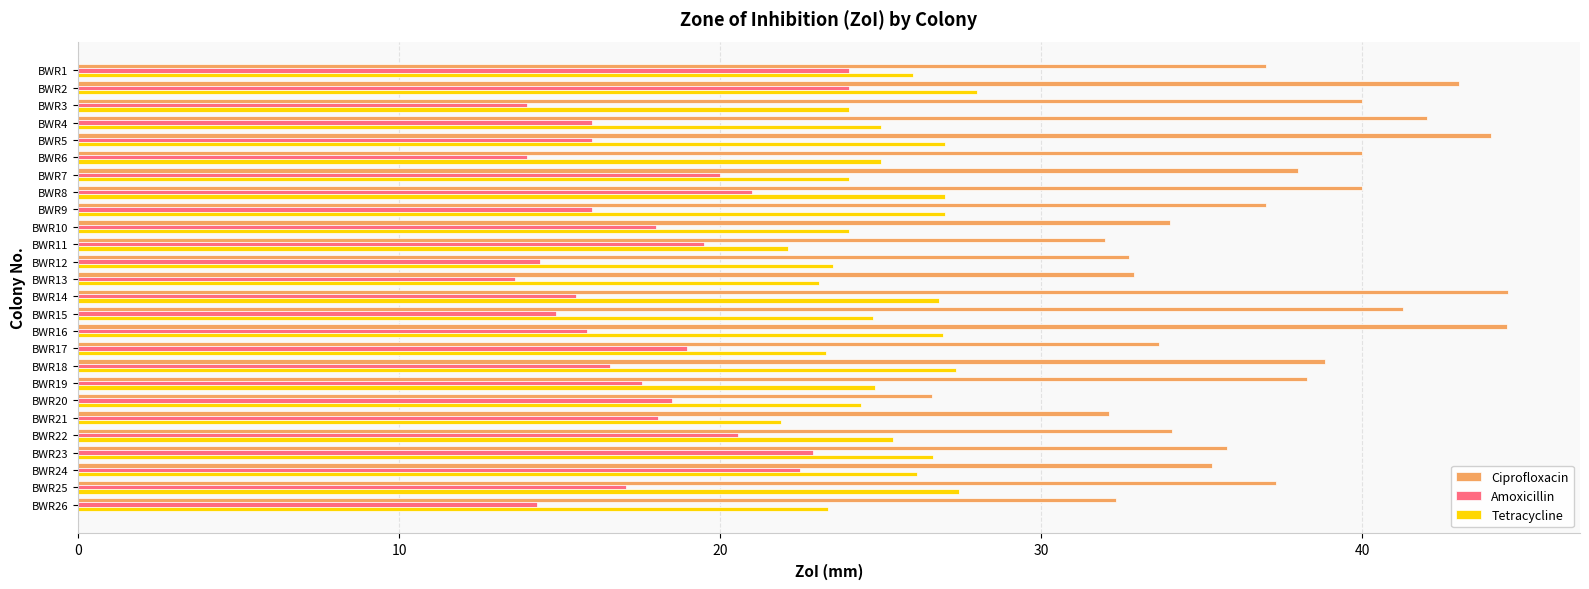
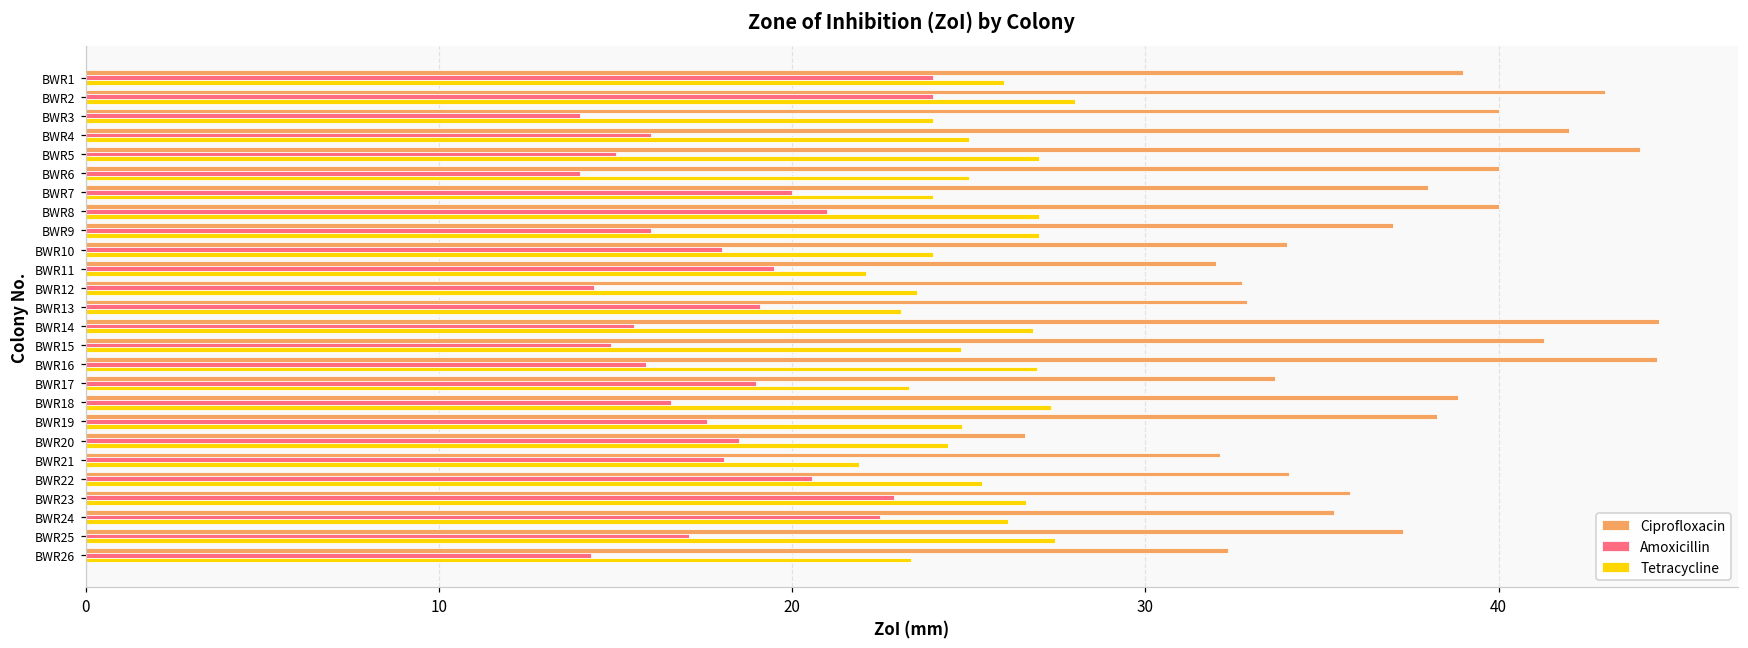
  {
    "Ciprofloxacin": {
-     "BWR1": 37,
+     "BWR1": 39,
      "BWR2": 43,
      "BWR3": 40,
      "BWR4": 42,
      "BWR5": 44,
      "BWR6": 40,
      "BWR7": 38,
      "BWR8": 40,
      "BWR9": 37,
      "BWR10": 34,
      "BWR11": 32,
      "BWR12": 32.7,
      "BWR13": 32.9,
      "BWR14": 44.6,
      "BWR15": 41.3,
      "BWR16": 44.5,
      "BWR17": 33.7,
      "BWR18": 38.9,
      "BWR19": 38.3,
      "BWR20": 26.6,
      "BWR21": 32.1,
      "BWR22": 34,
      "BWR23": 35.8,
      "BWR24": 35.3,
      "BWR25": 37.3,
      "BWR26": 32.3
    },
    "Amoxicillin": {
      "BWR1": 24.0,
      "BWR2": 24.0,
      "BWR3": 14.0,
      "BWR4": 16.0,
-     "BWR5": 16,
+     "BWR5": 15,
      "BWR6": 14.0,
      "BWR7": 20.0,
      "BWR8": 21.0,
      "BWR9": 16.0,
      "BWR10": 18.0,
      "BWR11": 19.5,
      "BWR12": 14.4,
-     "BWR13": 13.6,
+     "BWR13": 19.1,
      "BWR14": 15.5,
      "BWR15": 14.9,
      "BWR16": 15.9,
      "BWR17": 19.0,
      "BWR18": 16.6,
      "BWR19": 17.6,
      "BWR20": 18.5,
      "BWR21": 18.1,
      "BWR22": 20.6,
      "BWR23": 22.9,
      "BWR24": 22.5,
      "BWR25": 17.1,
      "BWR26": 14.3
    },
    "Tetracycline": {
      "BWR1": 26.0,
      "BWR2": 28.0,
      "BWR3": 24.0,
      "BWR4": 25.0,
      "BWR5": 27.0,
      "BWR6": 25.0,
      "BWR7": 24.0,
      "BWR8": 27.0,
      "BWR9": 27.0,
      "BWR10": 24.0,
      "BWR11": 22.1,
      "BWR12": 23.5,
      "BWR13": 23.1,
      "BWR14": 26.8,
      "BWR15": 24.8,
      "BWR16": 26.9,
      "BWR17": 23.3,
      "BWR18": 27.3,
      "BWR19": 24.8,
      "BWR20": 24.4,
      "BWR21": 21.9,
      "BWR22": 25.4,
      "BWR23": 26.6,
      "BWR24": 26.1,
      "BWR25": 27.4,
      "BWR26": 23.4
    }
  }
